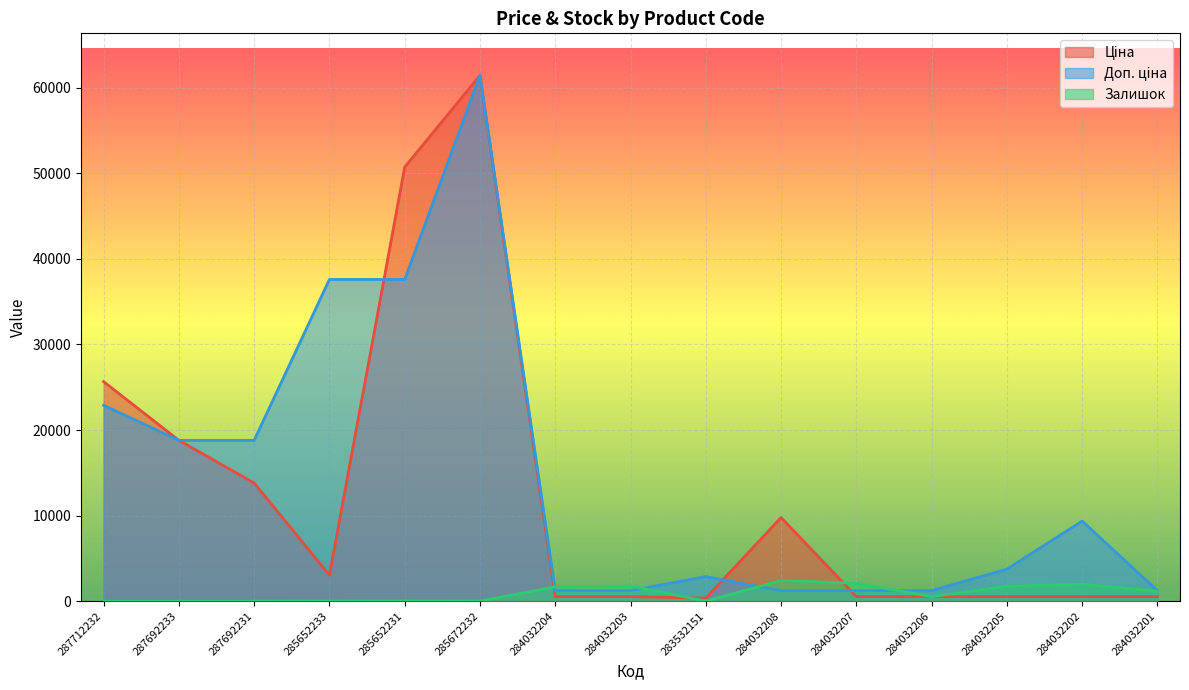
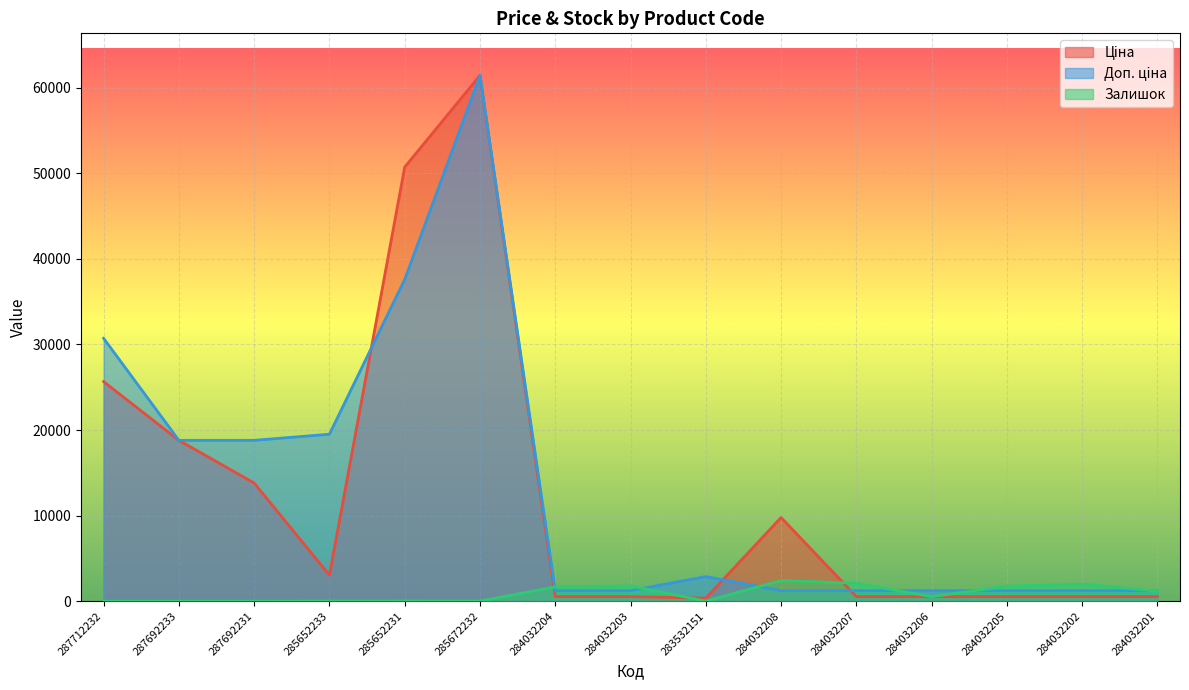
  {
    "Ціна": {
      "287712232": 26000,
      "287692231": 14000,
      "285652233": 3000,
      "285652231": 51000,
      "284032204": 1000,
      "284032203": 1000,
      "283532151": 0,
      "284032208": 10000,
      "284032207": 1000,
      "284032205": 1000,
      "284032202": 1000,
      "284032201": 1000
    },
    "Доп. ціна": {
-     "287712232": 23000,
+     "287712232": 31000,
      "287692231": 19000,
-     "285652233": 38000,
+     "285652233": 20000,
      "285652231": 38000,
      "284032204": 1000,
      "284032203": 1000,
      "283532151": 3000,
      "284032208": 1000,
      "284032207": 1000,
      "284032206": 1000,
-     "284032205": 4000,
-     "284032202": 9000
+     "284032205": 1000,
+     "284032202": 1000
    },
    "Залишок": {
      "287712232": 0,
      "287692233": 0,
      "287692231": 0,
      "285652233": 0,
      "285652231": 0,
      "285672232": 0,
      "284032204": 2000,
      "284032203": 2000,
      "283532151": 0,
      "284032208": 2000,
      "284032207": 2000,
      "284032205": 2000,
      "284032202": 2000
    }
  }
